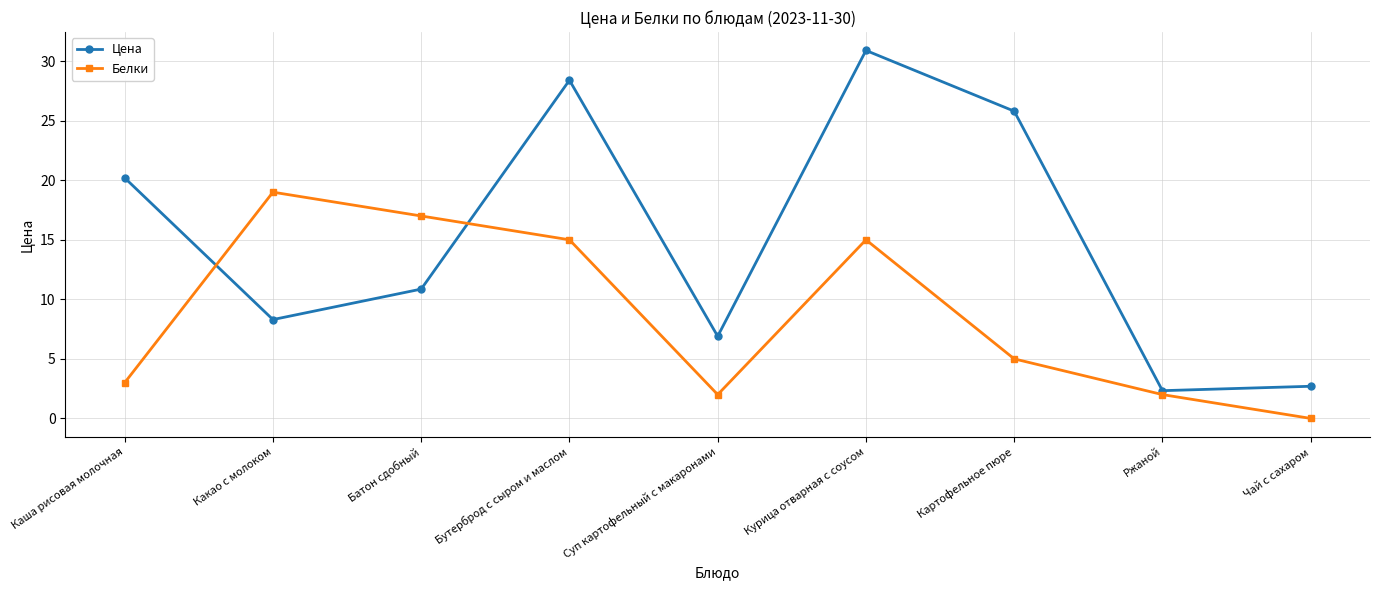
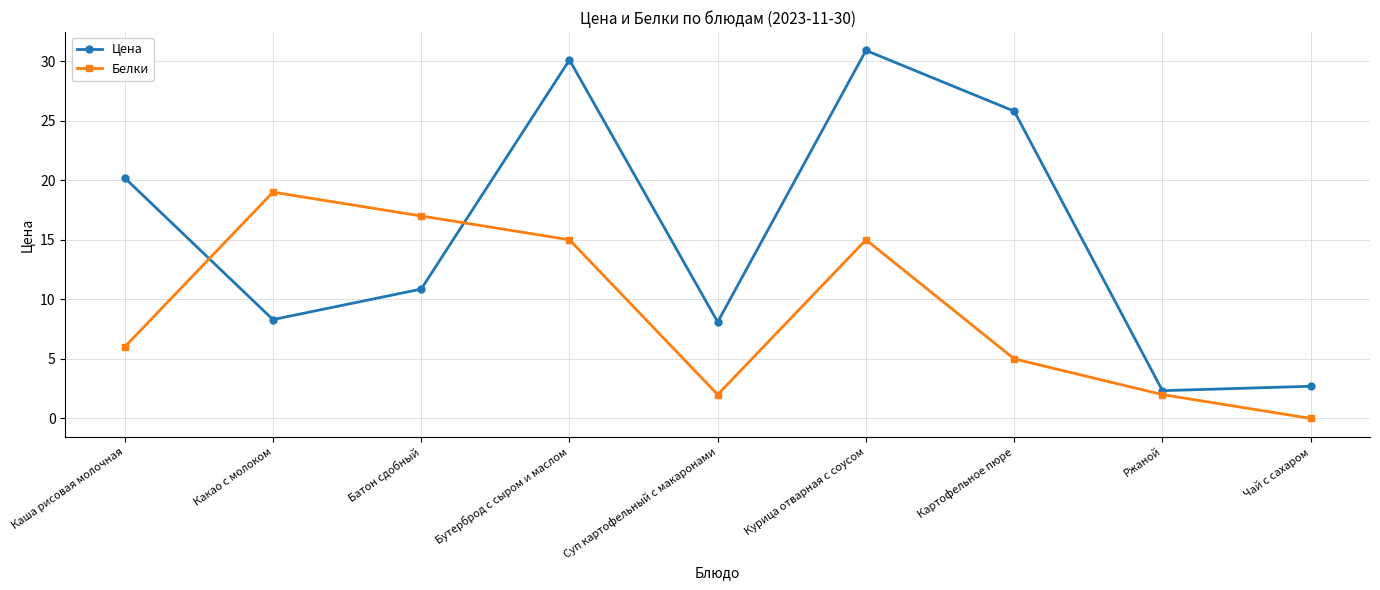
  {
    "Цена": {
      "Каша рисовая молочная": 20.2,
      "Какао с молоком": 8.3,
      "Батон сдобный": 10.9,
-     "Бутерброд с сыром и маслом": 28.4,
-     "Суп картофельный с макаронами": 6.9,
+     "Бутерброд с сыром и маслом": 30.1,
+     "Суп картофельный с макаронами": 8.1,
      "Курица отварная с соусом": 30.9,
      "Картофельное пюре": 25.8,
      "Ржаной": 2.3,
      "Чай с сахаром": 2.7
    },
    "Белки": {
-     "Каша рисовая молочная": 3,
+     "Каша рисовая молочная": 6,
      "Какао с молоком": 19,
      "Батон сдобный": 17,
      "Бутерброд с сыром и маслом": 15,
      "Суп картофельный с макаронами": 2,
      "Курица отварная с соусом": 15,
      "Картофельное пюре": 5,
      "Ржаной": 2,
      "Чай с сахаром": 0
    }
  }
